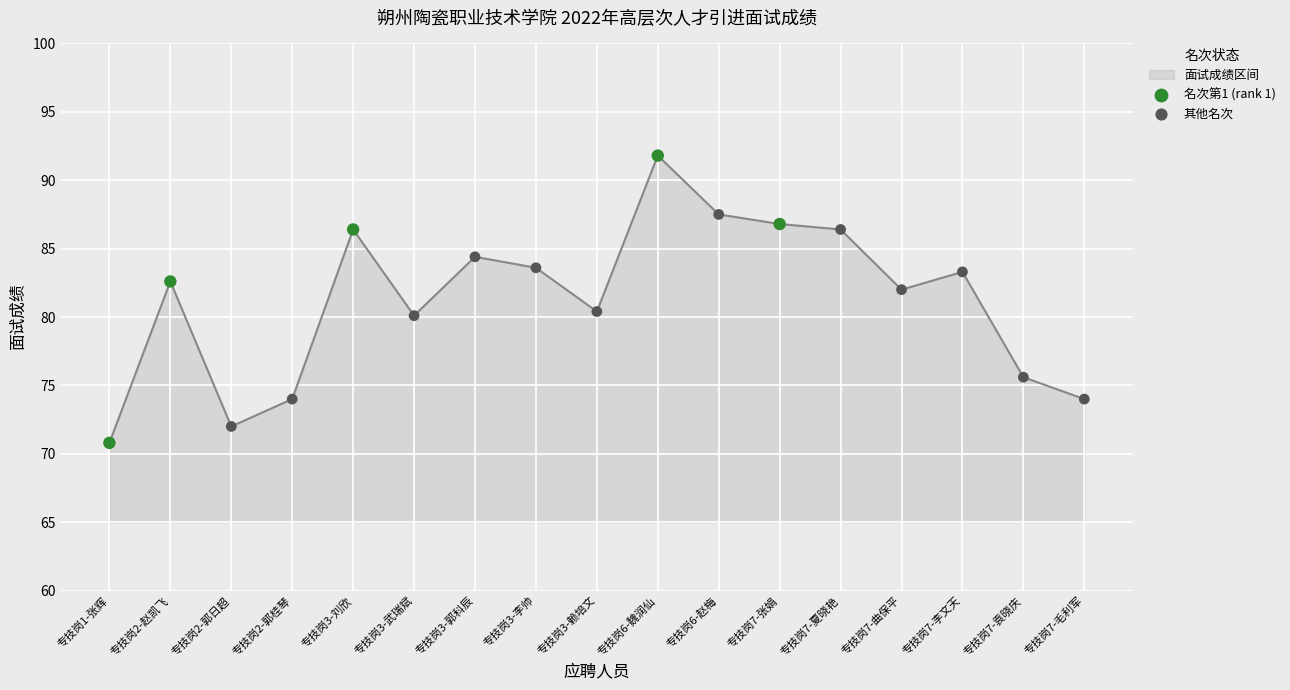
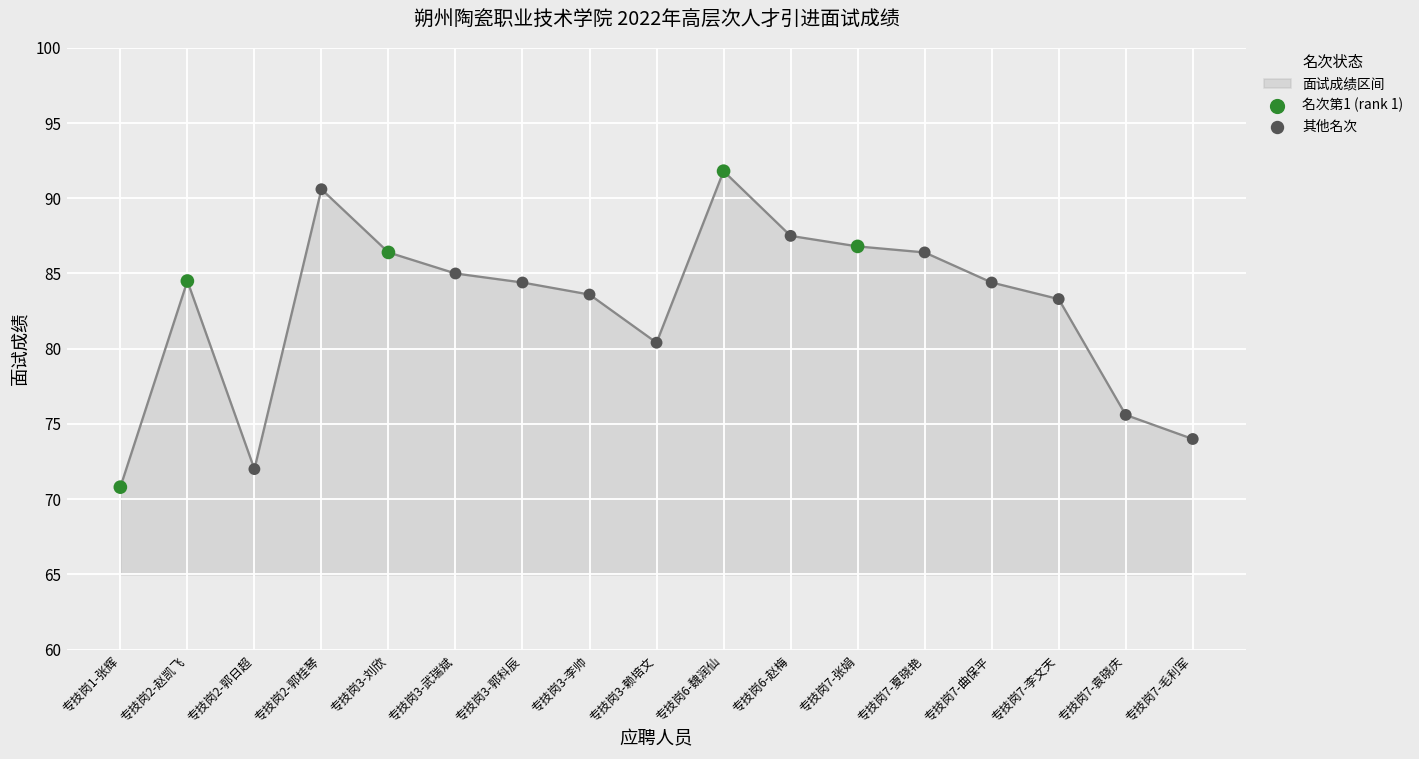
  {
    "面试成绩区间": {
-     "专技岗2-赵凯飞": 82.6,
-     "专技岗2-郭桂琴": 74.0,
-     "专技岗3-武瑞斌": 80.1,
-     "专技岗7-曲保平": 82.0
+     "专技岗2-赵凯飞": 84.5,
+     "专技岗2-郭桂琴": 90.6,
+     "专技岗3-武瑞斌": 85.0,
+     "专技岗7-曲保平": 84.4
    }
  }
